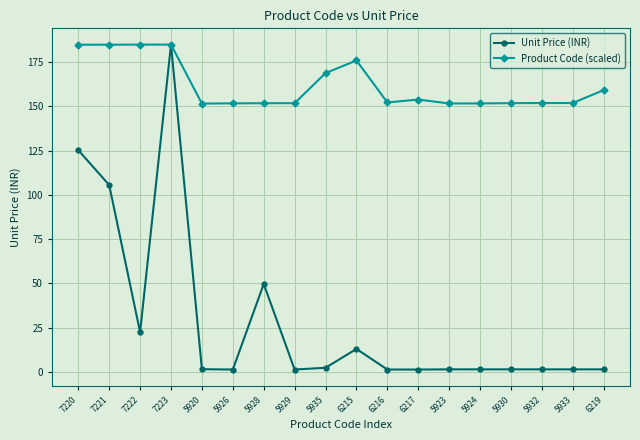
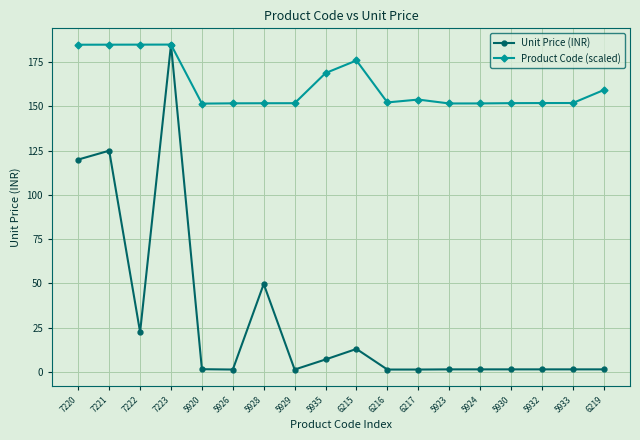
  {
    "Unit Price (INR)": {
-     "7220": 125,
-     "7221": 106,
+     "7220": 120,
+     "7221": 125,
      "7222": 22,
      "5920": 1,
      "5926": 1,
      "5928": 50,
      "5929": 1,
-     "5935": 2,
+     "5935": 7,
      "6215": 13,
      "6216": 1,
      "6217": 1,
      "5923": 1,
      "5924": 1,
      "5930": 1,
      "5932": 1,
      "5933": 1,
      "6219": 1
    },
    "Product Code (scaled)": {
      "7220": 185,
      "7221": 185,
      "7222": 185,
      "5920": 152,
      "5926": 152,
      "5928": 152,
      "5929": 152,
      "5935": 169,
      "6215": 176,
      "6216": 152,
      "6217": 154,
      "5923": 152,
      "5924": 152,
      "5930": 152,
      "5932": 152,
      "5933": 152,
      "6219": 159
    }
  }
